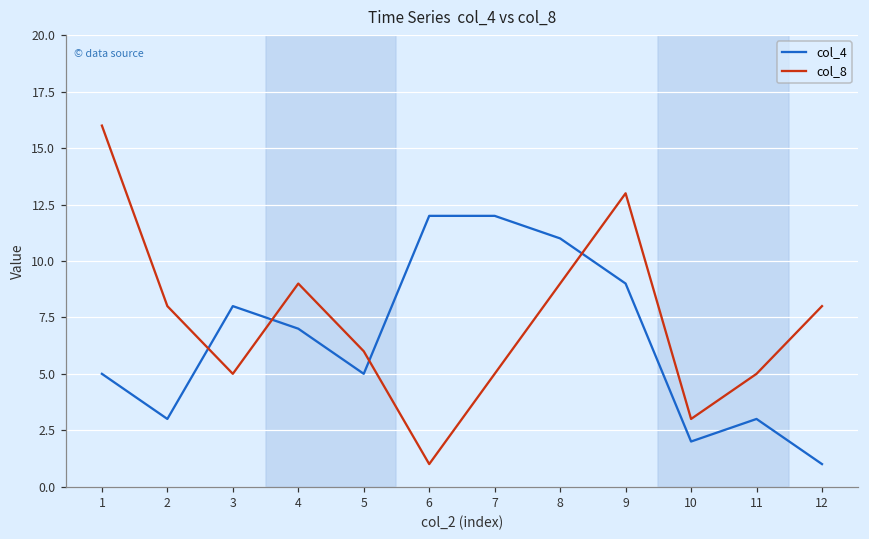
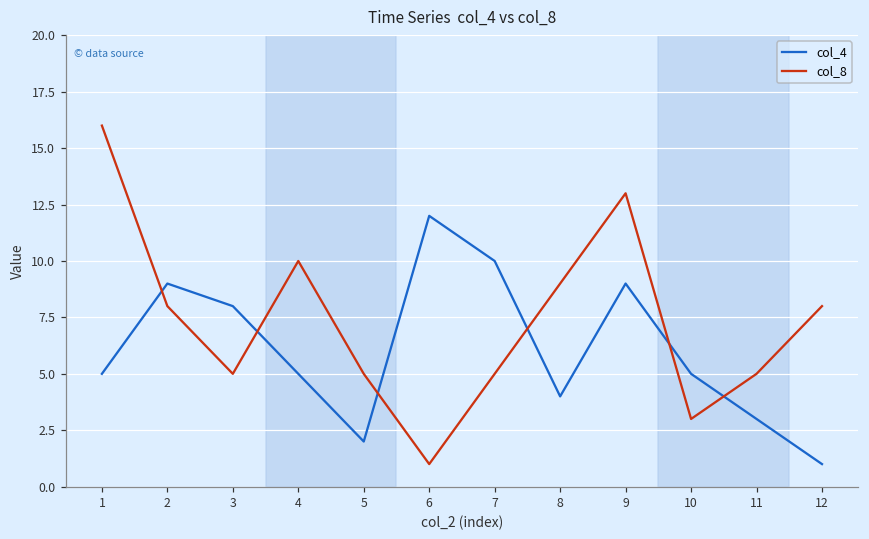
  {
    "col_4": {
      "1": 5,
-     "2": 3,
+     "2": 9,
      "3": 8,
-     "4": 7,
-     "5": 5,
+     "4": 5,
+     "5": 2,
      "6": 12,
-     "7": 12,
-     "8": 11,
+     "7": 10,
+     "8": 4,
      "9": 9,
-     "10": 2,
+     "10": 5,
      "11": 3,
      "12": 1
    },
    "col_8": {
      "1": 16,
      "2": 8,
      "3": 5,
-     "4": 9,
-     "5": 6,
+     "4": 10,
+     "5": 5,
      "6": 1,
      "7": 5,
      "8": 9,
      "9": 13,
      "10": 3,
      "11": 5,
      "12": 8
    }
  }
